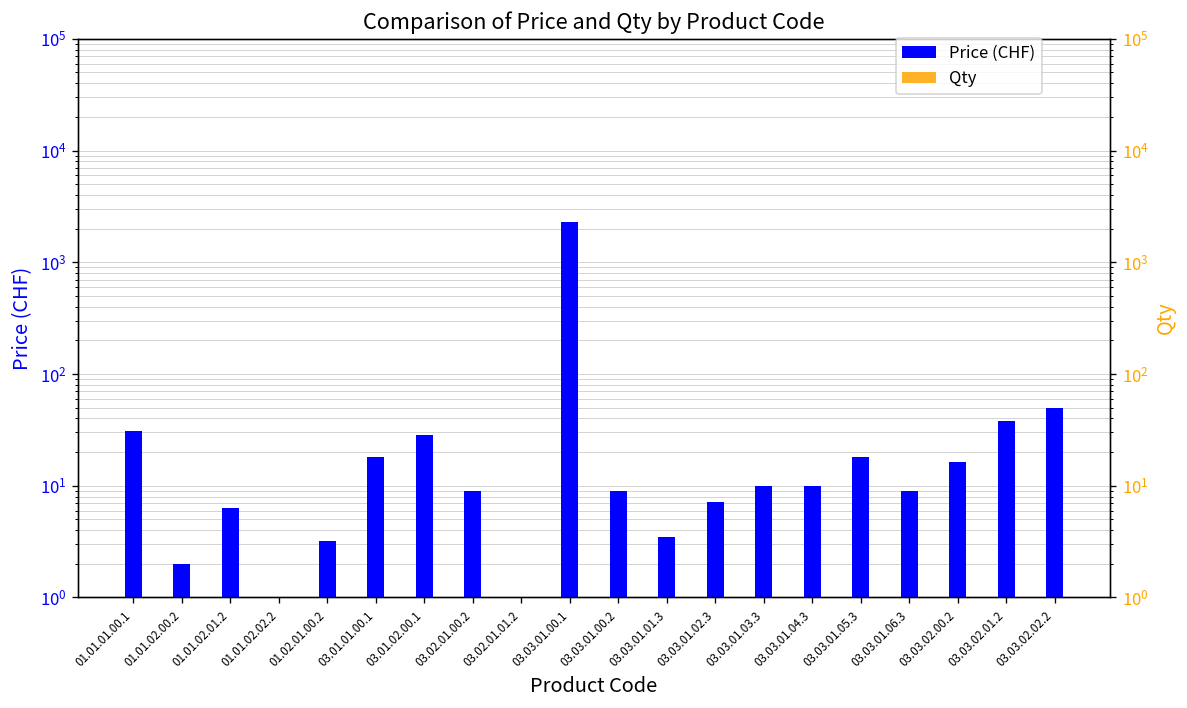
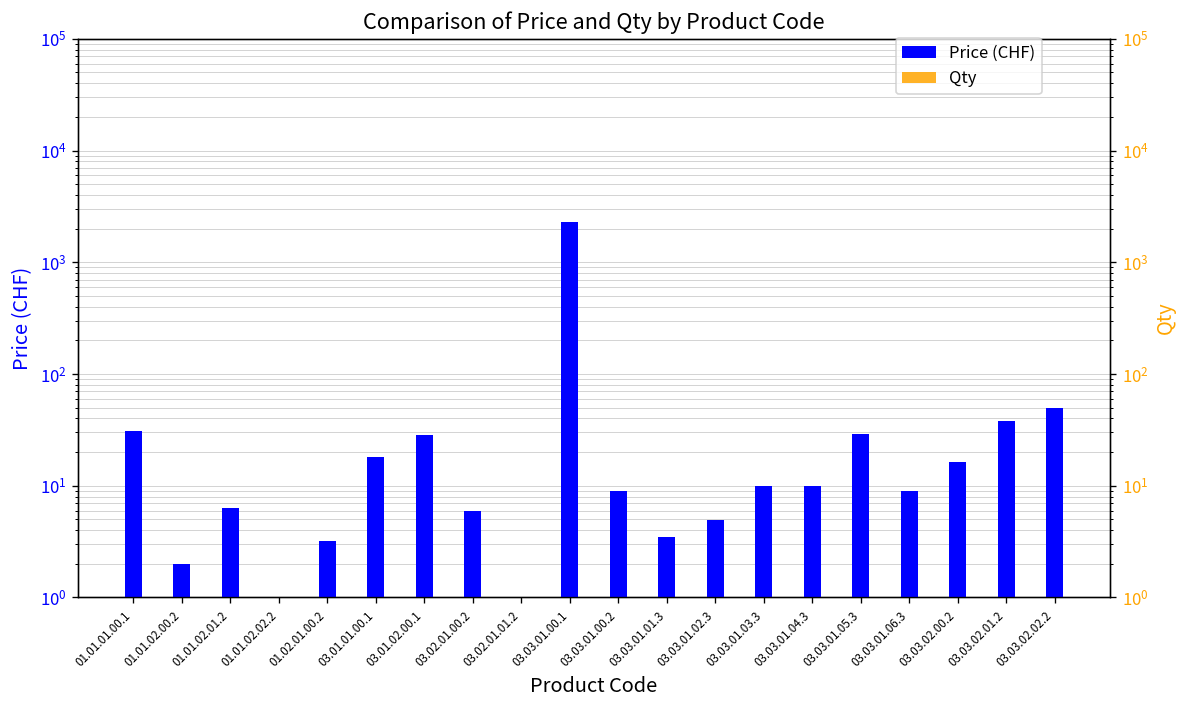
  {
    "Price (CHF)": {
      "01.01.01.00.1": 31,
      "01.01.02.00.2": 2,
      "01.01.02.01.2": 6,
      "01.02.01.00.2": 3.2,
      "03.01.01.00.1": 18,
      "03.01.02.00.1": 29,
-     "03.02.01.00.2": 9,
+     "03.02.01.00.2": 6,
      "03.03.01.00.1": 2300,
      "03.03.01.00.2": 9,
      "03.03.01.01.3": 3.5,
-     "03.03.01.02.3": 7,
+     "03.03.01.02.3": 5,
      "03.03.01.03.3": 10,
      "03.03.01.04.3": 10,
-     "03.03.01.05.3": 18,
+     "03.03.01.05.3": 29,
      "03.03.01.06.3": 9,
      "03.03.02.00.2": 16,
      "03.03.02.01.2": 38,
      "03.03.02.02.2": 50
    },
    "Qty": {
      "01.01.01.00.1": 1.0,
      "01.01.02.00.2": 1.0,
      "01.01.02.01.2": 1.0,
      "01.01.02.02.2": 1.0,
      "01.02.01.00.2": 1.0,
      "03.01.01.00.1": 1.0,
      "03.01.02.00.1": 1.0,
      "03.02.01.00.2": 1.0,
      "03.02.01.01.2": 1.0,
      "03.03.01.00.1": 1.0,
      "03.03.01.00.2": 1.0,
      "03.03.01.01.3": 1.0,
      "03.03.01.02.3": 1.0,
      "03.03.01.03.3": 1.0,
      "03.03.01.04.3": 1.0,
      "03.03.01.05.3": 1.0,
      "03.03.01.06.3": 1.0,
      "03.03.02.00.2": 1.0,
      "03.03.02.01.2": 1.0,
      "03.03.02.02.2": 1.0
    }
  }
